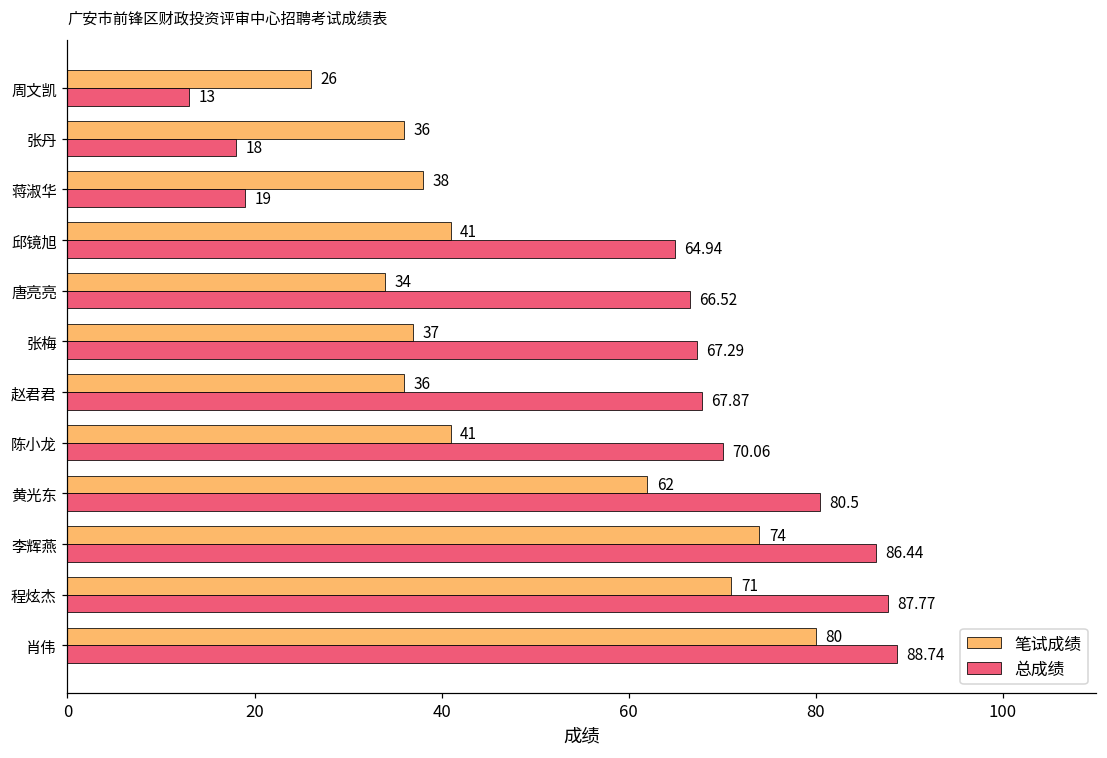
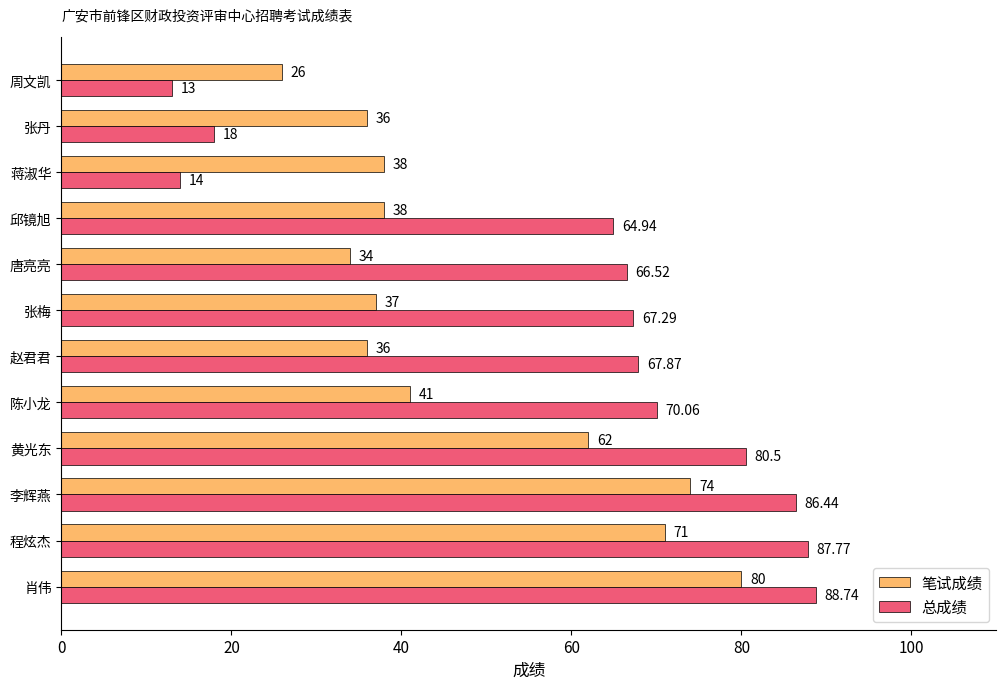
  {
    "笔试成绩": {
      "周文凯": 26,
      "张丹": 36,
      "蒋淑华": 38,
-     "邱镜旭": 41,
+     "邱镜旭": 38,
      "唐亮亮": 34,
      "张梅": 37,
      "赵君君": 36,
      "陈小龙": 41,
      "黄光东": 62,
      "李辉燕": 74,
      "程炫杰": 71,
      "肖伟": 80
    },
    "总成绩": {
      "周文凯": 13,
      "张丹": 18,
-     "蒋淑华": 19,
+     "蒋淑华": 14,
      "邱镜旭": 64.94,
      "唐亮亮": 66.52,
      "张梅": 67.29,
      "赵君君": 67.87,
      "陈小龙": 70.06,
      "黄光东": 80.5,
      "李辉燕": 86.44,
      "程炫杰": 87.77,
      "肖伟": 88.74
    }
  }
